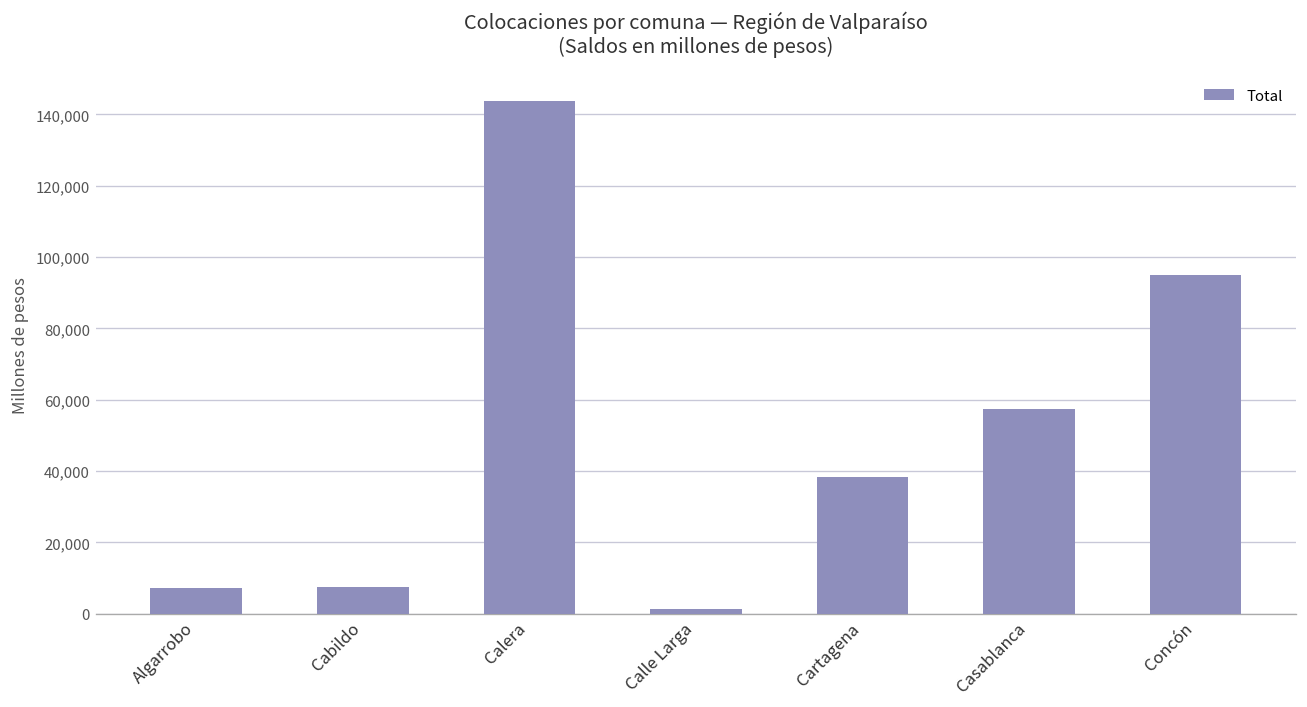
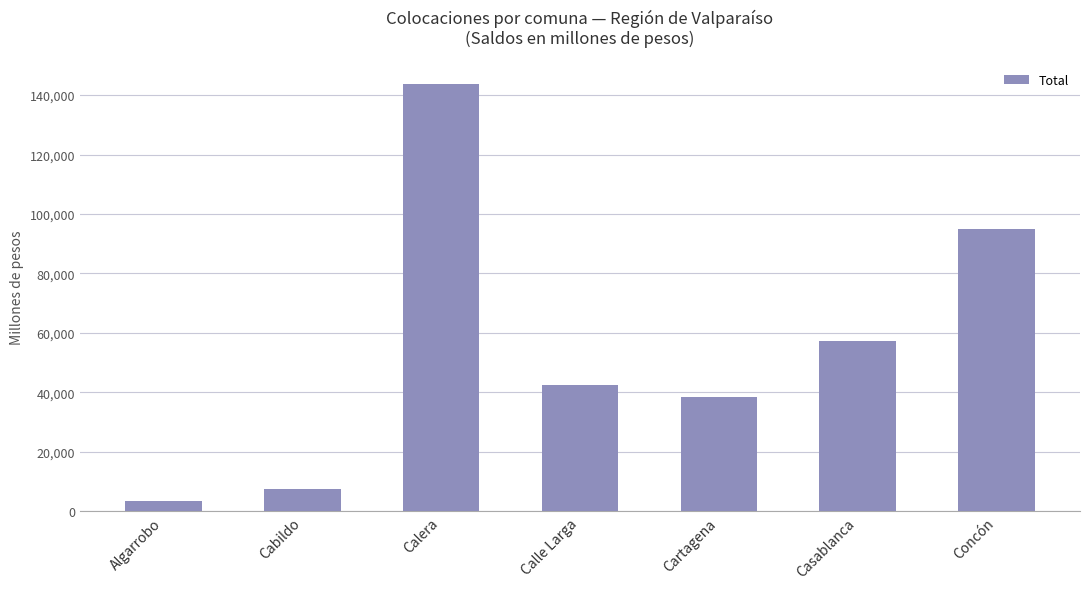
  {
-   "Algarrobo": "7,000",
+   "Algarrobo": "3,000",
    "Cabildo": "8,000",
    "Calera": "144,000",
-   "Calle Larga": "1,000",
+   "Calle Larga": "43,000",
    "Cartagena": "38,000",
    "Casablanca": "57,000",
    "Concón": "95,000"
  }
